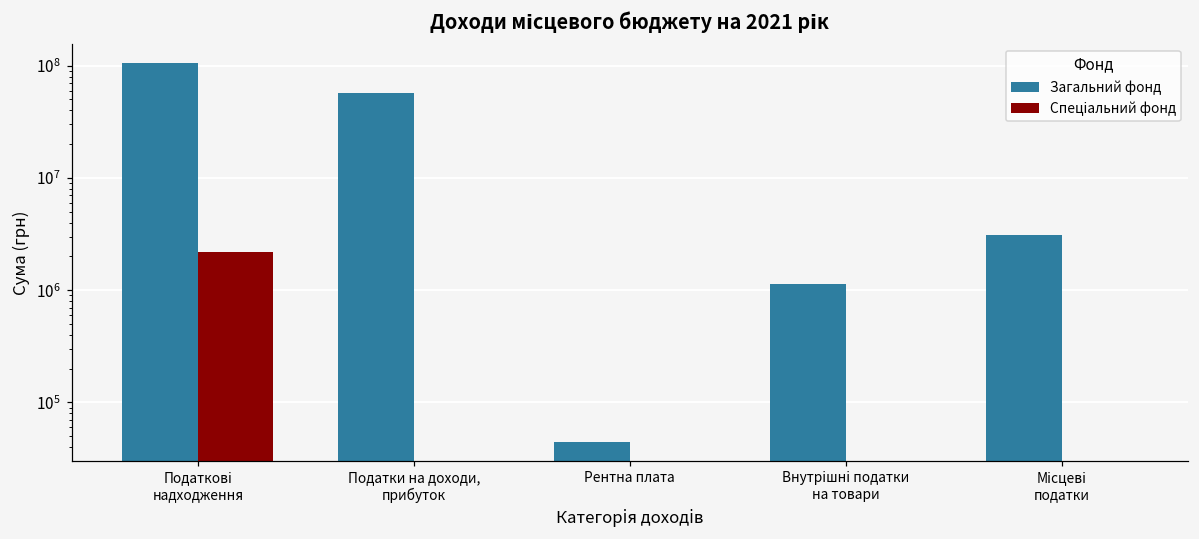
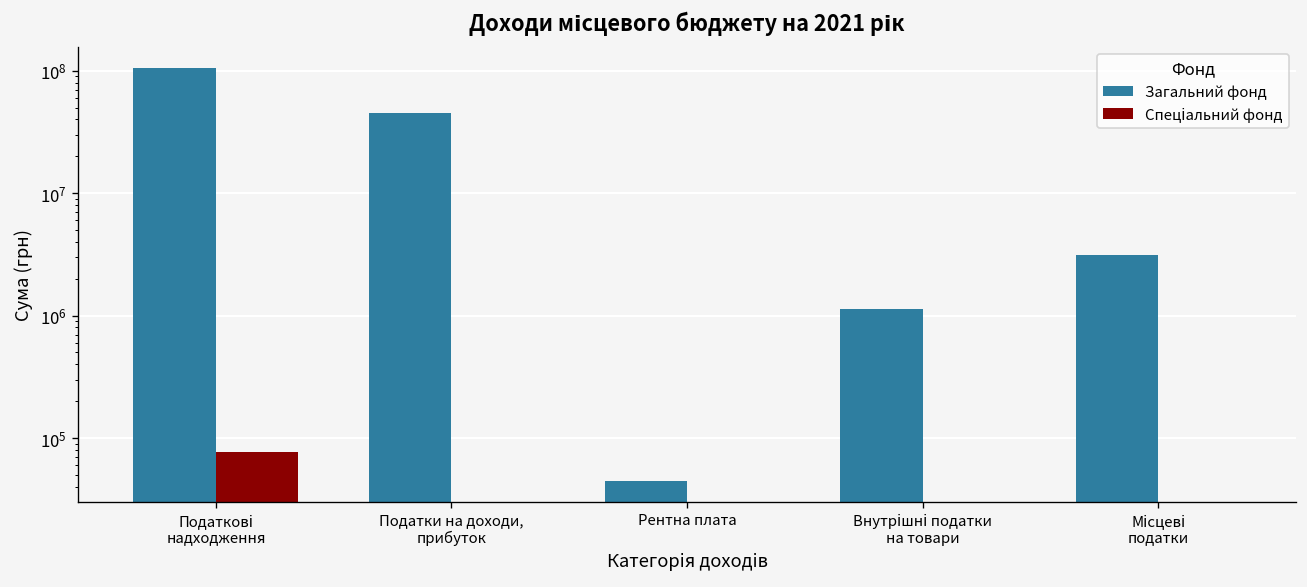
  {
    "Загальний фонд": {
      "Податкові надходження": 110000000,
-     "Податки на доходи, прибуток": 60000000,
+     "Податки на доходи, прибуток": 40000000,
      "Рентна плата": 40000,
      "Внутрішні податки на товари": 1100000,
      "Місцеві податки": 3100000
    },
    "Спеціальний фонд": {
-     "Податкові надходження": 2200000
+     "Податкові надходження": 80000
    }
  }
